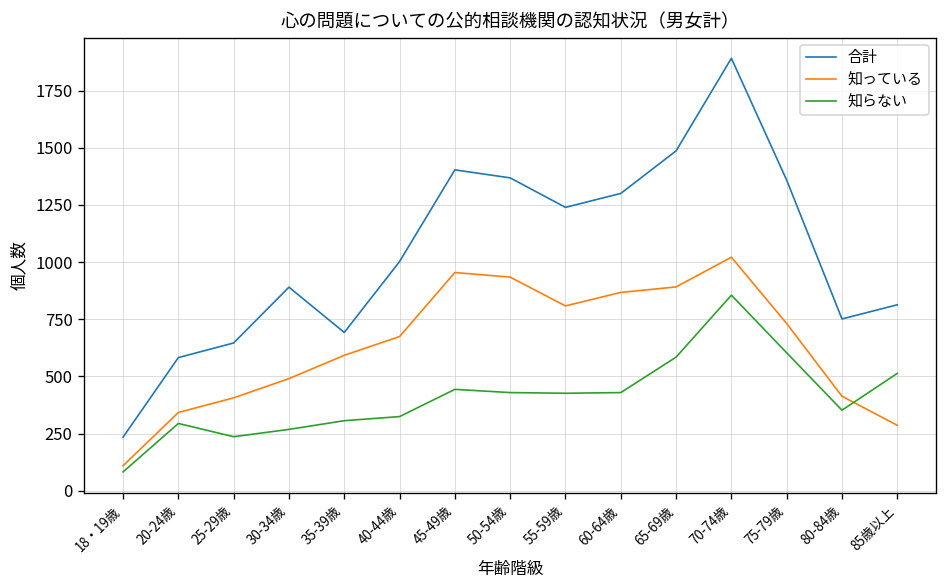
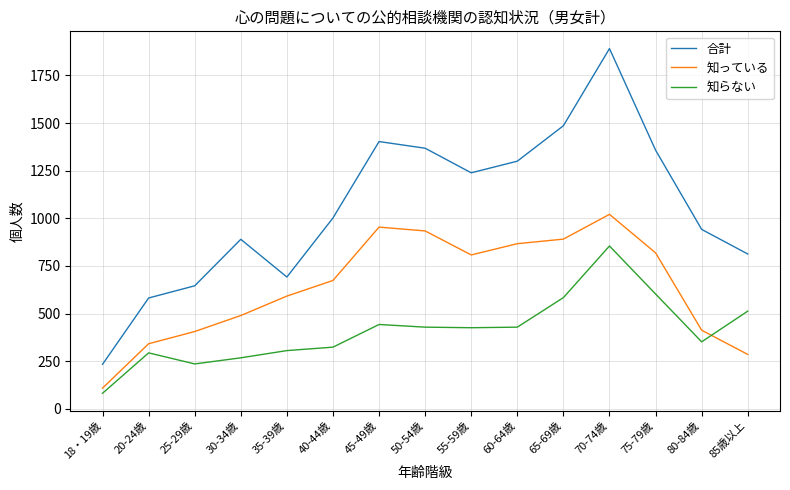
  {
    "合計": {
      "18・19歳": 230,
      "20-24歳": 580,
      "25-29歳": 650,
      "30-34歳": 890,
      "35-39歳": 690,
      "40-44歳": 1000,
      "45-49歳": 1400,
      "50-54歳": 1370,
      "55-59歳": 1240,
      "60-64歳": 1300,
      "65-69歳": 1490,
      "70-74歳": 1890,
      "75-79歳": 1360,
-     "80-84歳": 750,
+     "80-84歳": 940,
      "85歳以上": 810
    },
    "知っている": {
      "18・19歳": 110,
      "20-24歳": 340,
      "25-29歳": 410,
      "30-34歳": 490,
      "35-39歳": 590,
      "40-44歳": 670,
      "45-49歳": 950,
      "50-54歳": 930,
      "55-59歳": 810,
      "60-64歳": 870,
      "65-69歳": 890,
      "70-74歳": 1020,
-     "75-79歳": 730,
+     "75-79歳": 820,
      "80-84歳": 410,
      "85歳以上": 290
    },
    "知らない": {
      "18・19歳": 80,
      "20-24歳": 290,
      "25-29歳": 240,
      "30-34歳": 270,
      "35-39歳": 310,
      "40-44歳": 320,
      "45-49歳": 440,
      "50-54歳": 430,
      "55-59歳": 430,
      "60-64歳": 430,
      "65-69歳": 580,
      "70-74歳": 860,
      "75-79歳": 600,
      "80-84歳": 350,
      "85歳以上": 510
    }
  }
